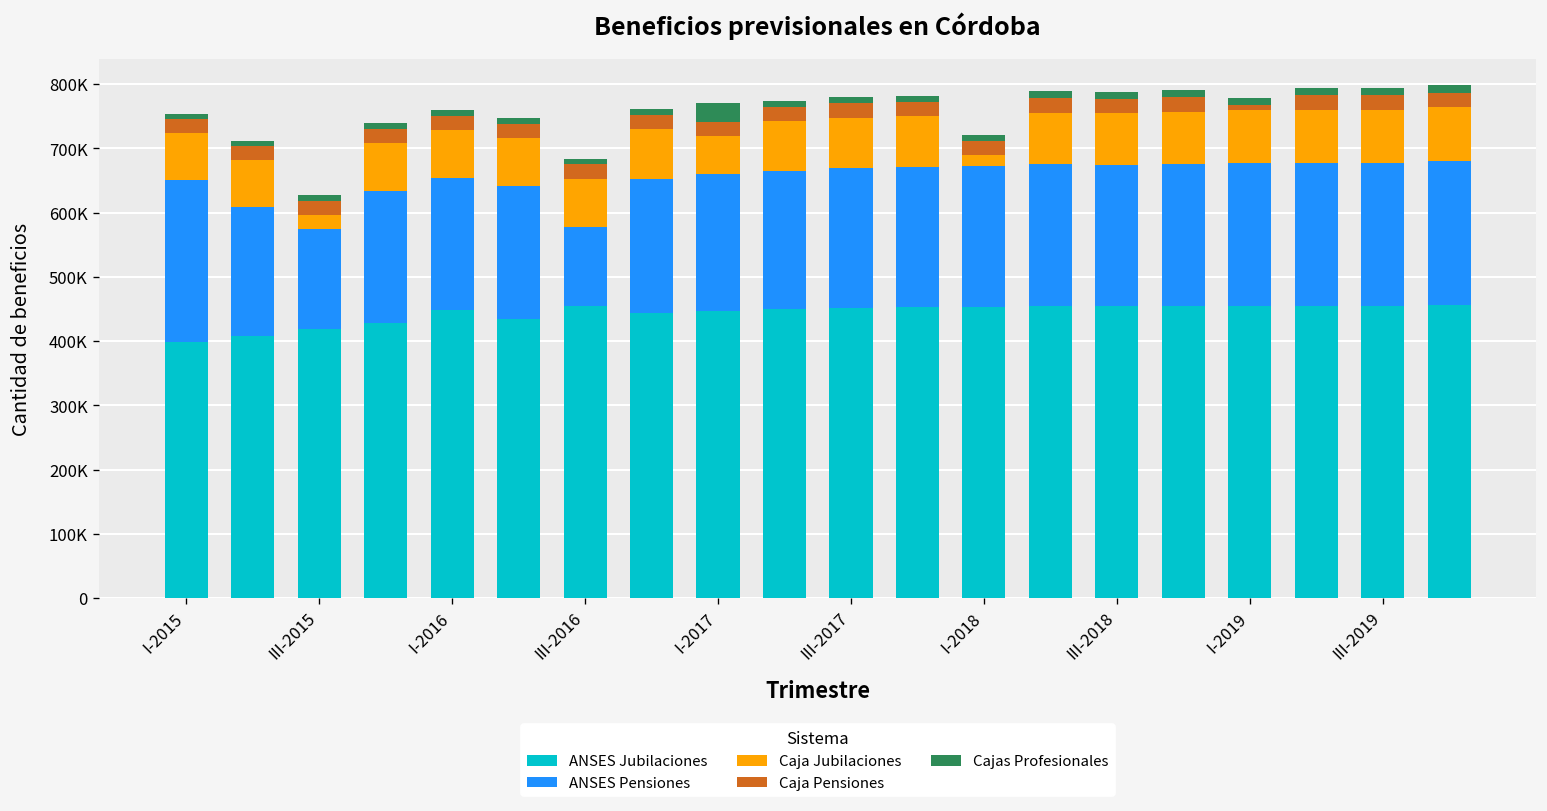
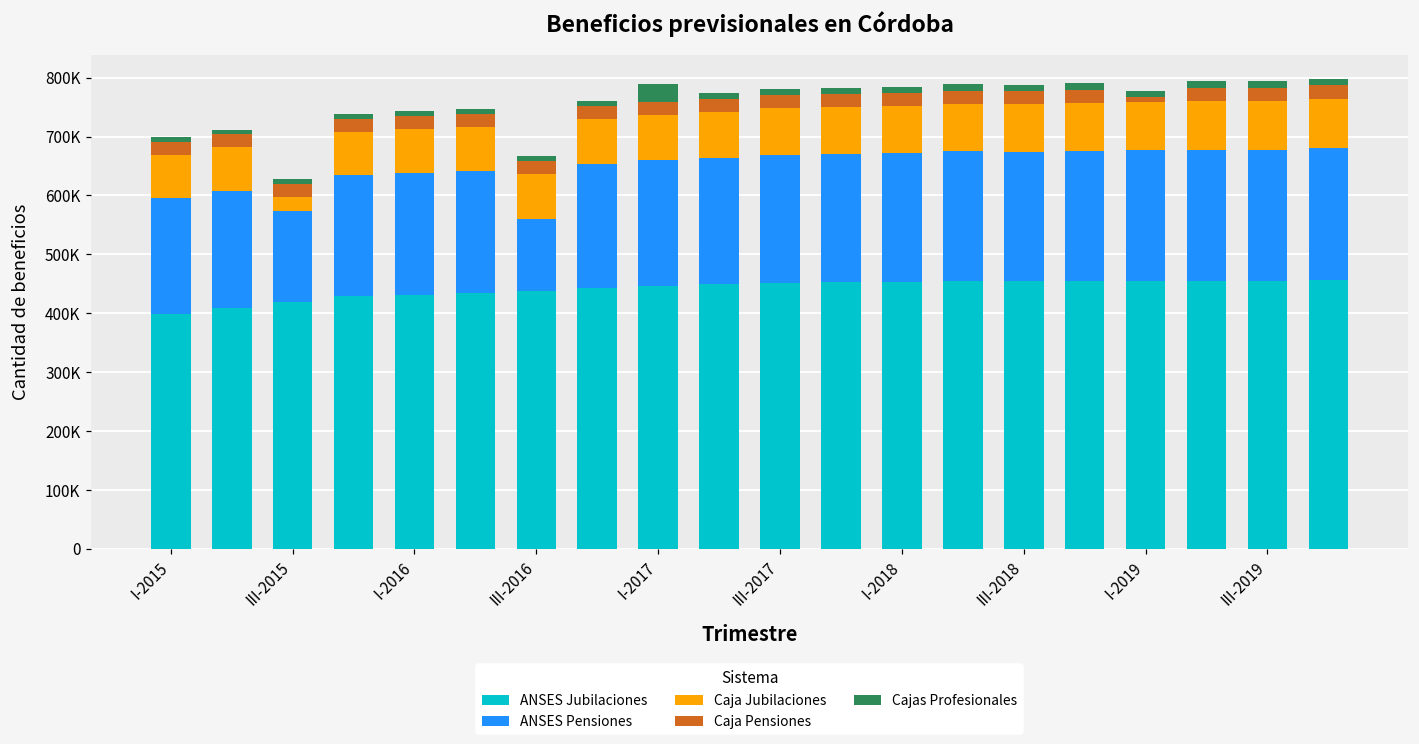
  {
    "ANSES Jubilaciones": {
      "I-2015": 400000,
      "III-2015": 420000,
-     "I-2016": 450000,
-     "III-2016": 450000,
+     "I-2016": 430000,
+     "III-2016": 440000,
      "I-2017": 450000,
      "III-2017": 450000,
      "I-2018": 450000,
      "III-2018": 450000,
      "I-2019": 450000,
      "III-2019": 450000
    },
    "ANSES Pensiones": {
-     "I-2015": 250000,
+     "I-2015": 200000,
      "III-2015": 160000,
      "I-2016": 210000,
      "III-2016": 120000,
      "I-2017": 210000,
      "III-2017": 220000,
      "I-2018": 220000,
      "III-2018": 220000,
      "I-2019": 220000,
      "III-2019": 220000
    },
    "Caja Jubilaciones": {
      "I-2015": 70000,
      "III-2015": 20000,
      "I-2016": 70000,
      "III-2016": 80000,
-     "I-2017": 60000,
+     "I-2017": 80000,
      "III-2017": 80000,
-     "I-2018": 20000,
+     "I-2018": 80000,
      "III-2018": 80000,
      "I-2019": 80000,
      "III-2019": 80000
    },
    "Caja Pensiones": {
      "I-2015": 20000,
      "III-2015": 20000,
      "I-2016": 20000,
      "III-2016": 20000,
      "I-2017": 20000,
      "III-2017": 20000,
      "I-2018": 20000,
      "III-2018": 20000,
      "I-2019": 10000,
      "III-2019": 20000
    },
    "Cajas Profesionales": {
      "I-2015": 10000,
      "III-2015": 10000,
      "I-2016": 10000,
      "III-2016": 10000,
      "I-2017": 30000,
      "III-2017": 10000,
      "I-2018": 10000,
      "III-2018": 10000,
      "I-2019": 10000,
      "III-2019": 10000
    }
  }
